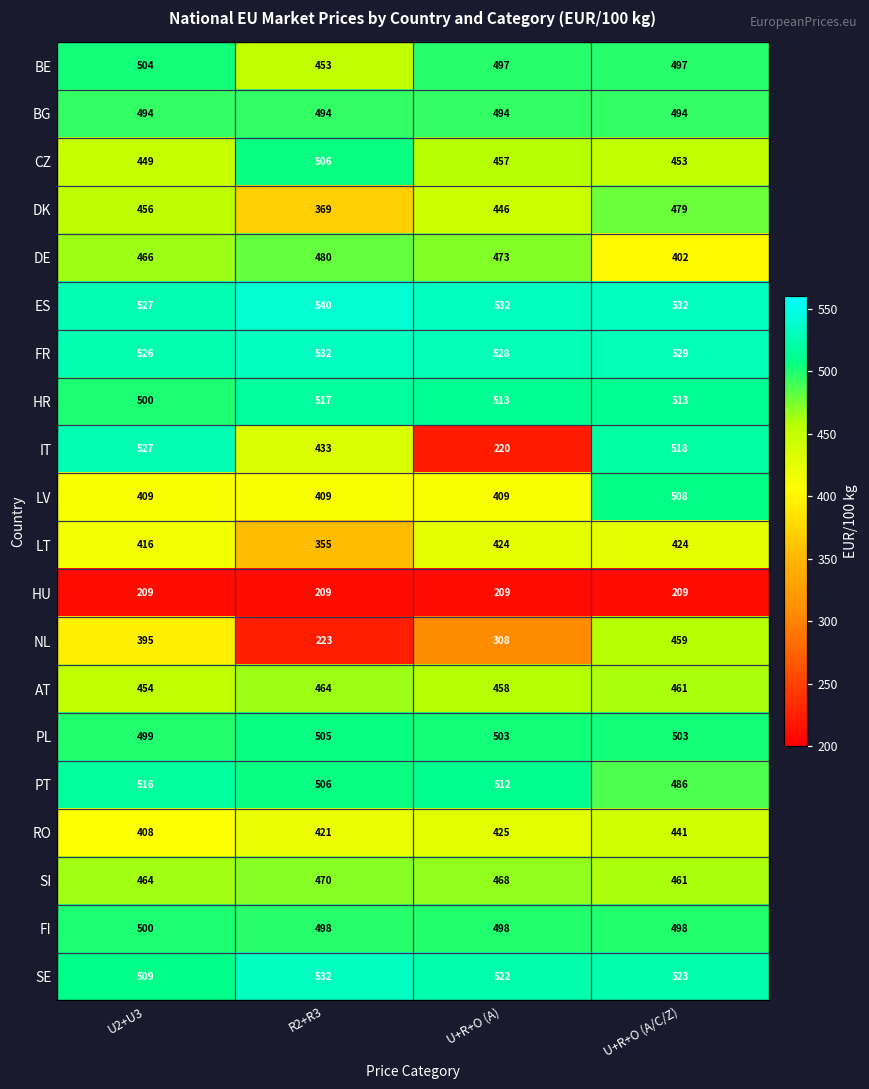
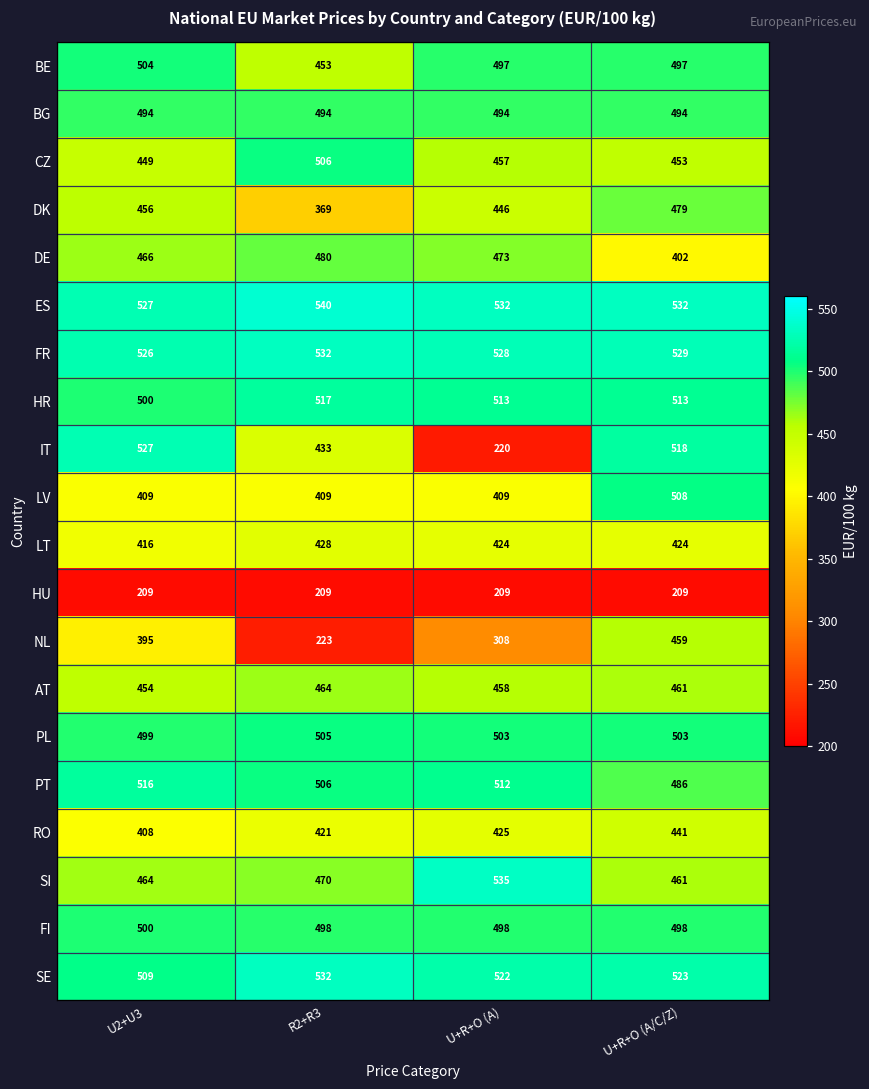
  {
    "BE": {
      "U2+U3": 504,
      "R2+R3": 453,
      "U+R+O (A)": 497,
      "U+R+O (A/C/Z)": 497
    },
    "BG": {
      "U2+U3": 494,
      "R2+R3": 494,
      "U+R+O (A)": 494,
      "U+R+O (A/C/Z)": 494
    },
    "CZ": {
      "U2+U3": 449,
      "R2+R3": 506,
      "U+R+O (A)": 457,
      "U+R+O (A/C/Z)": 453
    },
    "DK": {
      "U2+U3": 456,
      "R2+R3": 369,
      "U+R+O (A)": 446,
      "U+R+O (A/C/Z)": 479
    },
    "DE": {
      "U2+U3": 466,
      "R2+R3": 480,
      "U+R+O (A)": 473,
      "U+R+O (A/C/Z)": 402
    },
    "ES": {
      "U2+U3": 527,
      "R2+R3": 540,
      "U+R+O (A)": 532,
      "U+R+O (A/C/Z)": 532
    },
    "FR": {
      "U2+U3": 526,
      "R2+R3": 532,
      "U+R+O (A)": 528,
      "U+R+O (A/C/Z)": 529
    },
    "HR": {
      "U2+U3": 500,
      "R2+R3": 517,
      "U+R+O (A)": 513,
      "U+R+O (A/C/Z)": 513
    },
    "IT": {
      "U2+U3": 527,
      "R2+R3": 433,
      "U+R+O (A)": 220,
      "U+R+O (A/C/Z)": 518
    },
    "LV": {
      "U2+U3": 409,
      "R2+R3": 409,
      "U+R+O (A)": 409,
      "U+R+O (A/C/Z)": 508
    },
    "LT": {
      "U2+U3": 416,
-     "R2+R3": 355,
+     "R2+R3": 428,
      "U+R+O (A)": 424,
      "U+R+O (A/C/Z)": 424
    },
    "HU": {
      "U2+U3": 209,
      "R2+R3": 209,
      "U+R+O (A)": 209,
      "U+R+O (A/C/Z)": 209
    },
    "NL": {
      "U2+U3": 395,
      "R2+R3": 223,
      "U+R+O (A)": 308,
      "U+R+O (A/C/Z)": 459
    },
    "AT": {
      "U2+U3": 454,
      "R2+R3": 464,
      "U+R+O (A)": 458,
      "U+R+O (A/C/Z)": 461
    },
    "PL": {
      "U2+U3": 499,
      "R2+R3": 505,
      "U+R+O (A)": 503,
      "U+R+O (A/C/Z)": 503
    },
    "PT": {
      "U2+U3": 516,
      "R2+R3": 506,
      "U+R+O (A)": 512,
      "U+R+O (A/C/Z)": 486
    },
    "RO": {
      "U2+U3": 408,
      "R2+R3": 421,
      "U+R+O (A)": 425,
      "U+R+O (A/C/Z)": 441
    },
    "SI": {
      "U2+U3": 464,
      "R2+R3": 470,
-     "U+R+O (A)": 468,
+     "U+R+O (A)": 535,
      "U+R+O (A/C/Z)": 461
    },
    "FI": {
      "U2+U3": 500,
      "R2+R3": 498,
      "U+R+O (A)": 498,
      "U+R+O (A/C/Z)": 498
    },
    "SE": {
      "U2+U3": 509,
      "R2+R3": 532,
      "U+R+O (A)": 522,
      "U+R+O (A/C/Z)": 523
    }
  }
